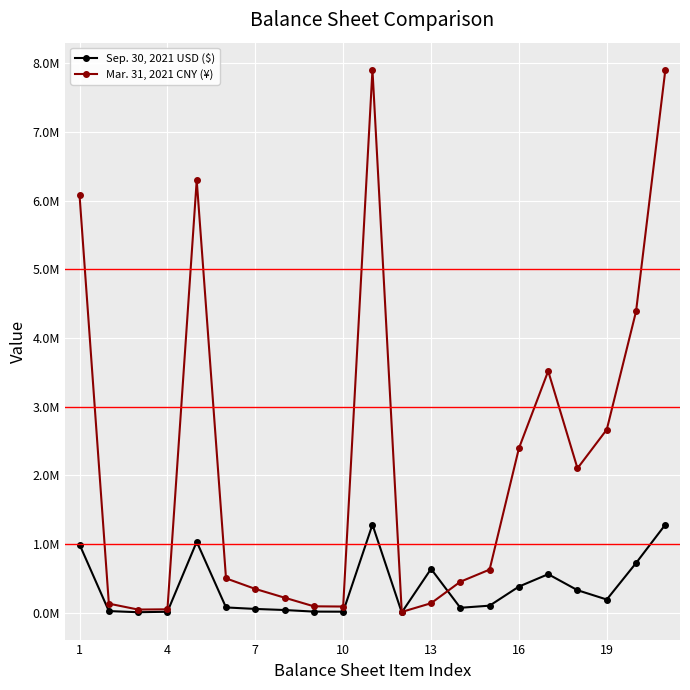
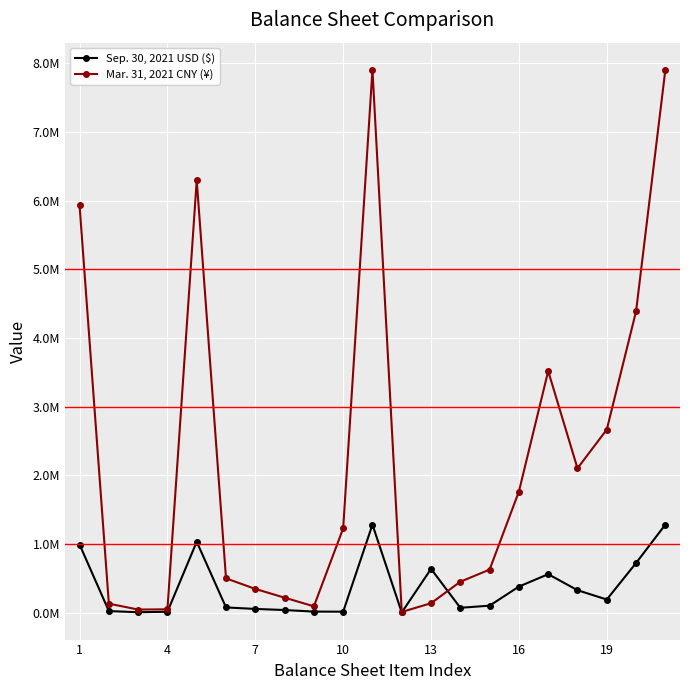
  {
    "Sep. 30, 2021 USD ($)": {
      "1": 1000000,
      "7": 100000,
      "10": 0,
      "13": 600000,
      "16": 400000,
      "19": 200000
    },
    "Mar. 31, 2021 CNY (¥)": {
-     "1": 6100000,
+     "1": 5900000,
      "7": 300000,
-     "10": 100000,
+     "10": 1200000,
      "13": 100000,
-     "16": 2400000,
+     "16": 1800000,
      "19": 2700000
    }
  }
